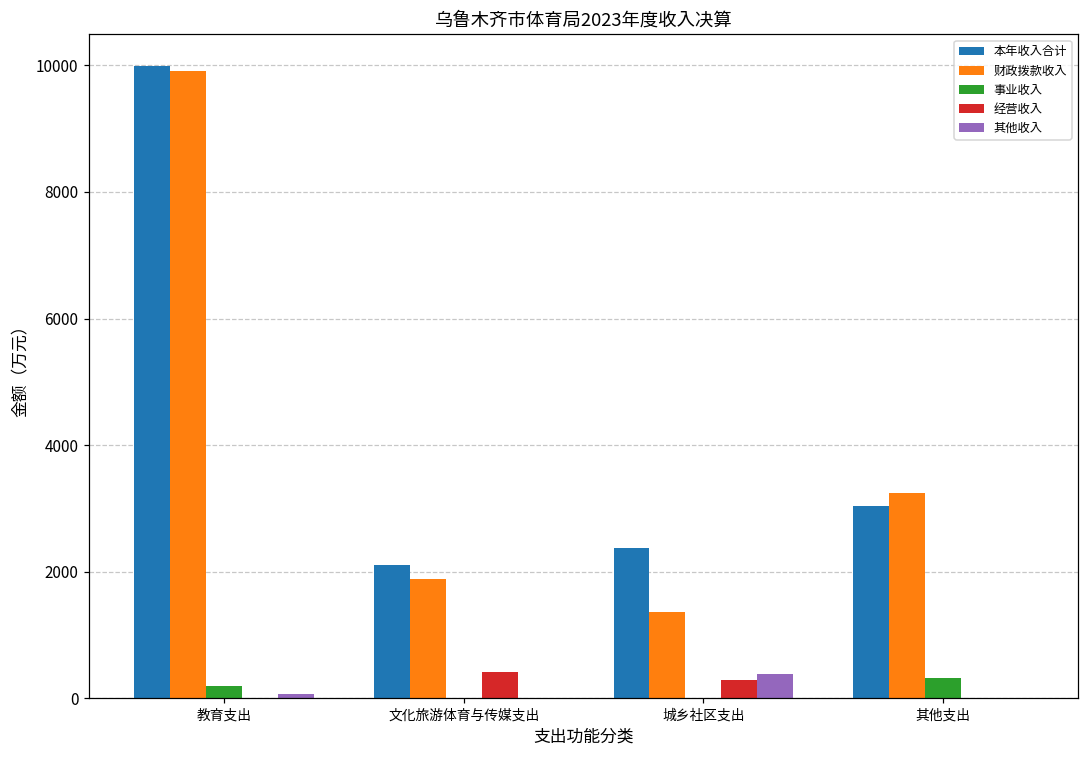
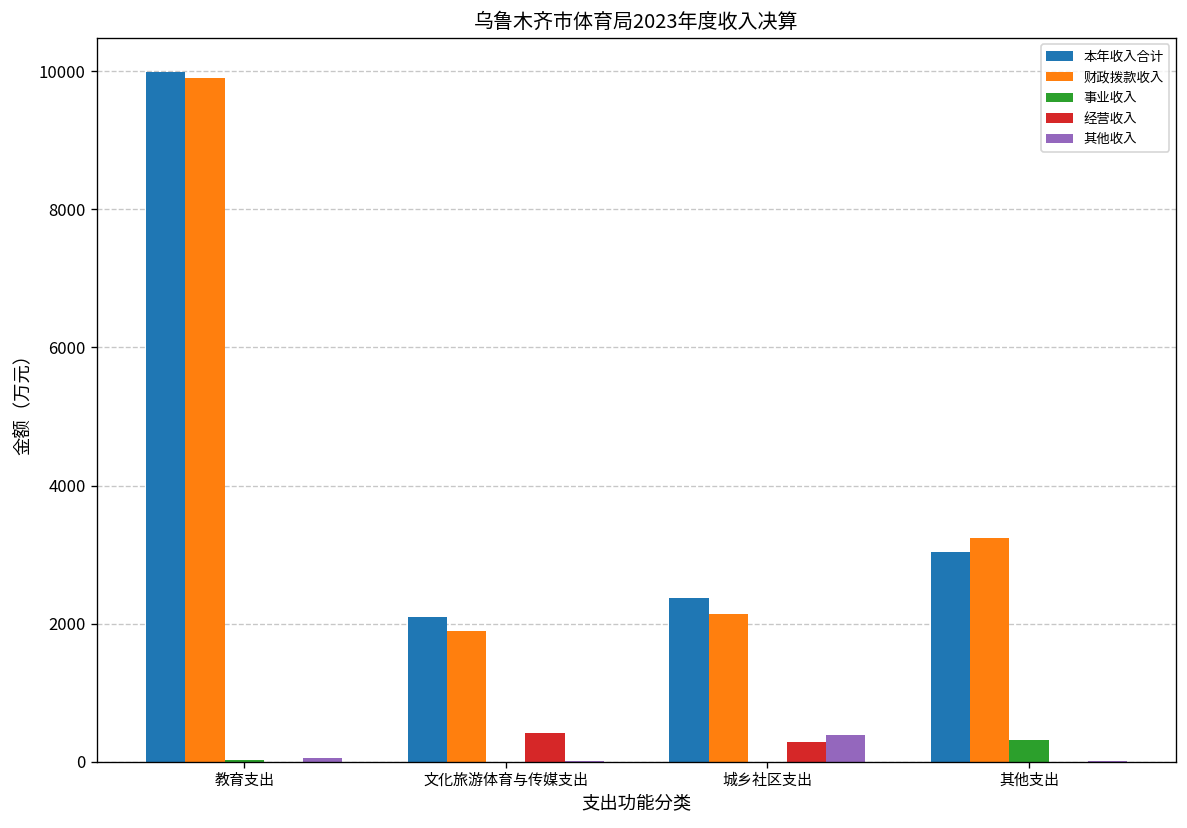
  {
    "本年收入合计": {
      "教育支出": 10000,
      "文化旅游体育与传媒支出": 2100,
      "城乡社区支出": 2400,
      "其他支出": 3000
    },
    "财政拨款收入": {
      "教育支出": 9900,
      "文化旅游体育与传媒支出": 1900,
-     "城乡社区支出": 1400,
+     "城乡社区支出": 2100,
      "其他支出": 3200
    },
    "事业收入": {
-     "教育支出": 200,
+     "教育支出": 0,
      "文化旅游体育与传媒支出": 0,
      "城乡社区支出": 0,
      "其他支出": 300
    },
    "经营收入": {
      "教育支出": 0,
      "文化旅游体育与传媒支出": 400,
      "城乡社区支出": 300,
      "其他支出": 0
    },
    "其他收入": {
      "教育支出": 100,
      "城乡社区支出": 400
    }
  }
